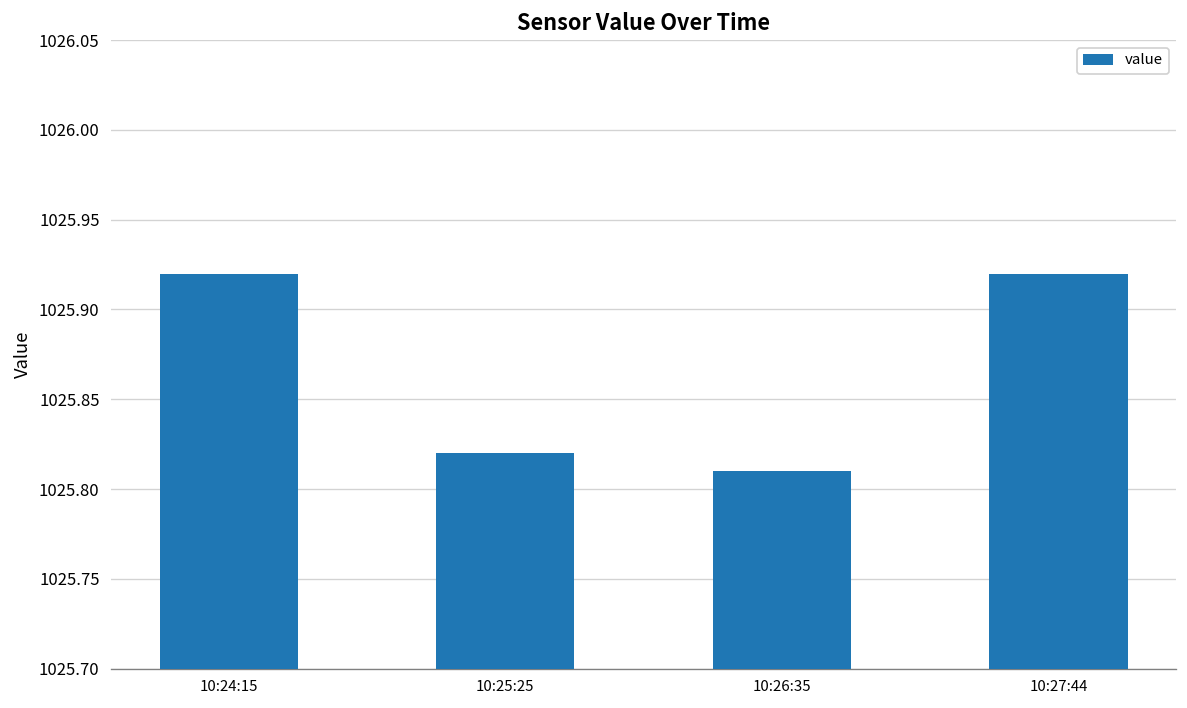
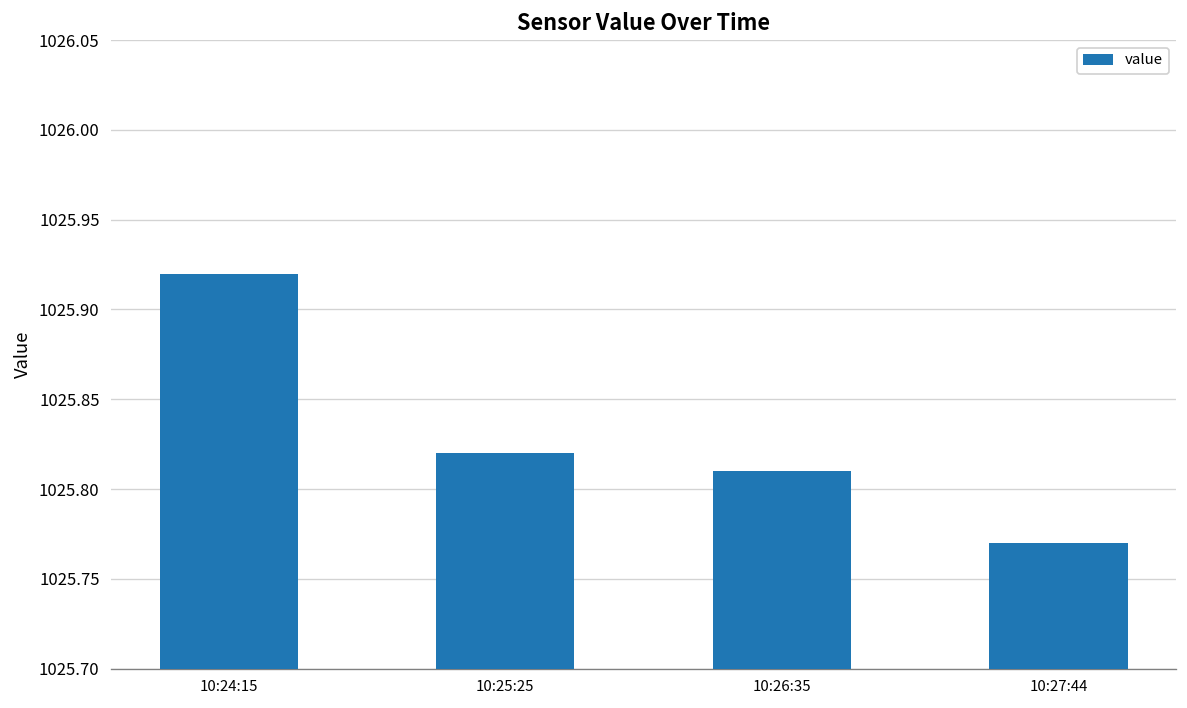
  {
    "10:24:15": 1025.92,
    "10:25:25": 1025.82,
    "10:26:35": 1025.81,
-   "10:27:44": 1025.92
+   "10:27:44": 1025.77
  }
